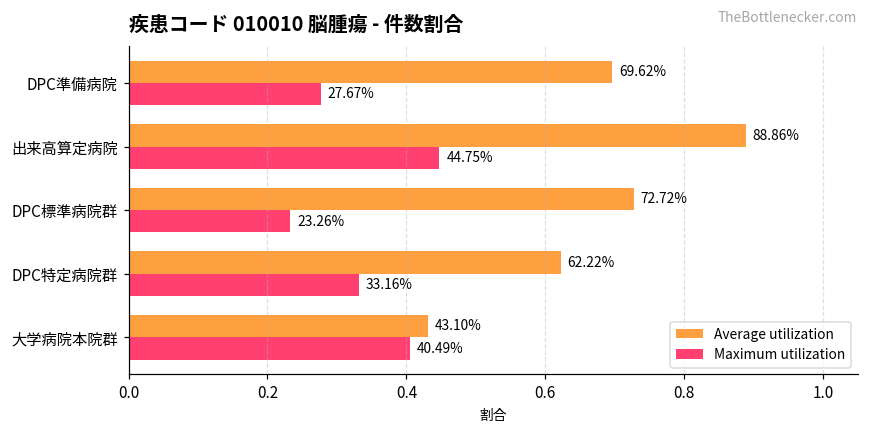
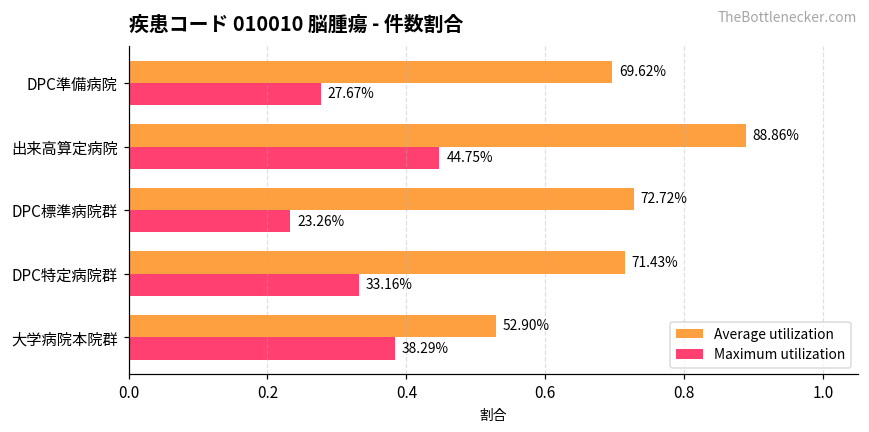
  {
    "Average utilization": {
      "DPC準備病院": "69.62%",
      "出来高算定病院": "88.86%",
      "DPC標準病院群": "72.72%",
-     "DPC特定病院群": "62.22%",
-     "大学病院本院群": "43.10%"
+     "DPC特定病院群": "71.43%",
+     "大学病院本院群": "52.90%"
    },
    "Maximum utilization": {
      "DPC準備病院": "27.67%",
      "出来高算定病院": "44.75%",
      "DPC標準病院群": "23.26%",
      "DPC特定病院群": "33.16%",
-     "大学病院本院群": "40.49%"
+     "大学病院本院群": "38.29%"
    }
  }
